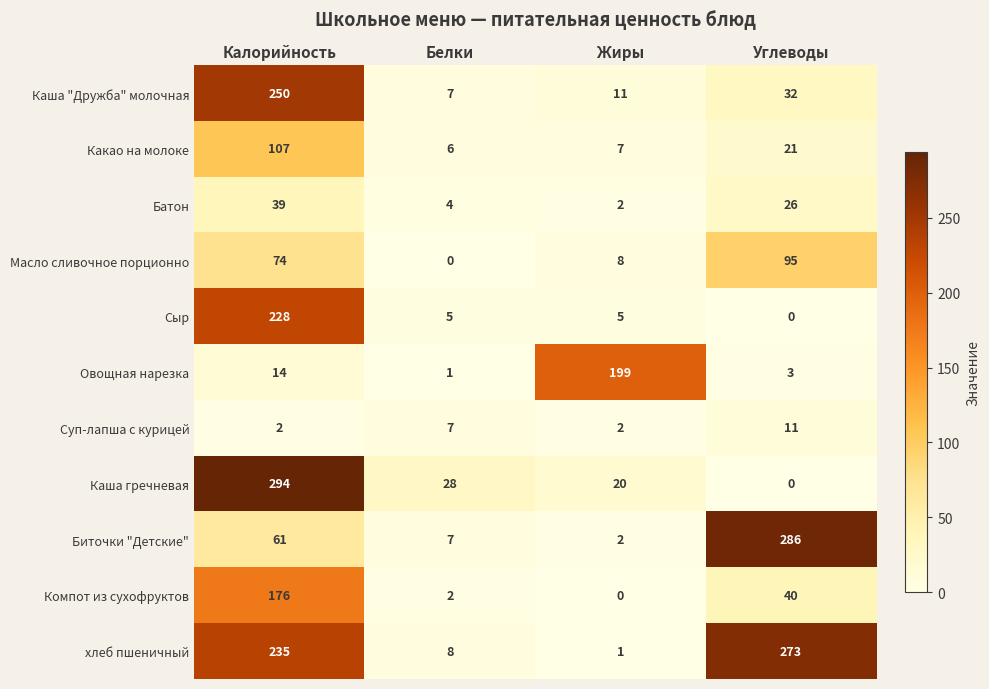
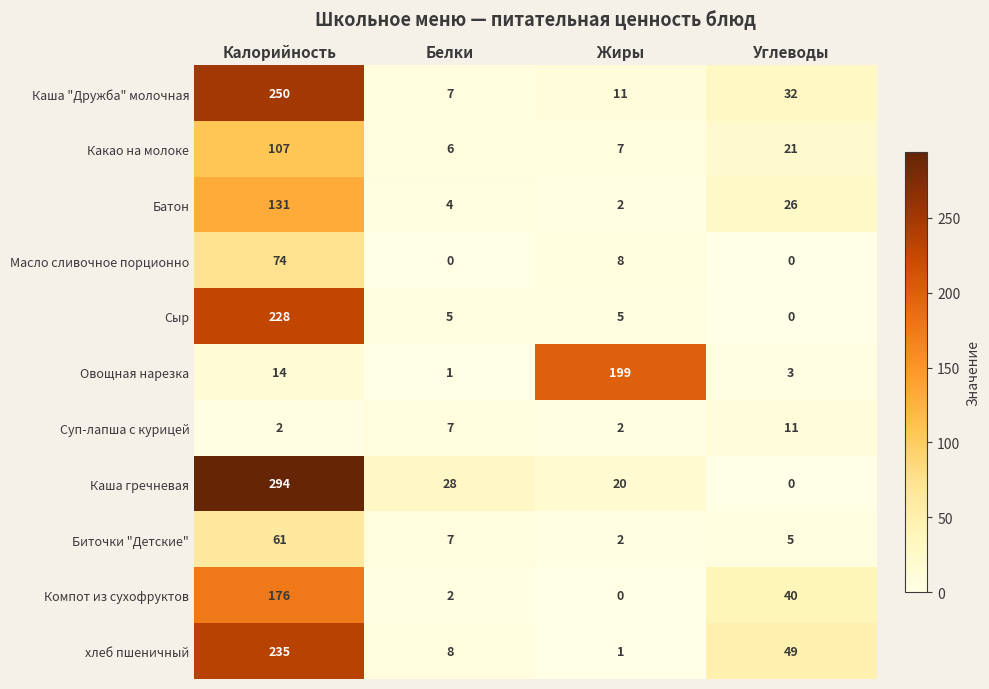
  {
    "Каша \"Дружба\" молочная": {
      "Калорийность": 250,
      "Белки": 7,
      "Жиры": 11,
      "Углеводы": 32
    },
    "Какао на молоке": {
      "Калорийность": 107,
      "Белки": 6,
      "Жиры": 7,
      "Углеводы": 21
    },
    "Батон": {
-     "Калорийность": 39,
+     "Калорийность": 131,
      "Белки": 4,
      "Жиры": 2,
      "Углеводы": 26
    },
    "Масло сливочное порционно": {
      "Калорийность": 74,
      "Белки": 0,
      "Жиры": 8,
-     "Углеводы": 95
+     "Углеводы": 0
    },
    "Сыр": {
      "Калорийность": 228,
      "Белки": 5,
      "Жиры": 5,
      "Углеводы": 0
    },
    "Овощная нарезка": {
      "Калорийность": 14,
      "Белки": 1,
      "Жиры": 199,
      "Углеводы": 3
    },
    "Суп-лапша с курицей": {
      "Калорийность": 2,
      "Белки": 7,
      "Жиры": 2,
      "Углеводы": 11
    },
    "Каша гречневая": {
      "Калорийность": 294,
      "Белки": 28,
      "Жиры": 20,
      "Углеводы": 0
    },
    "Биточки \"Детские\"": {
      "Калорийность": 61,
      "Белки": 7,
      "Жиры": 2,
-     "Углеводы": 286
+     "Углеводы": 5
    },
    "Компот из сухофруктов": {
      "Калорийность": 176,
      "Белки": 2,
      "Жиры": 0,
      "Углеводы": 40
    },
    "хлеб пшеничный": {
      "Калорийность": 235,
      "Белки": 8,
      "Жиры": 1,
-     "Углеводы": 273
+     "Углеводы": 49
    }
  }
